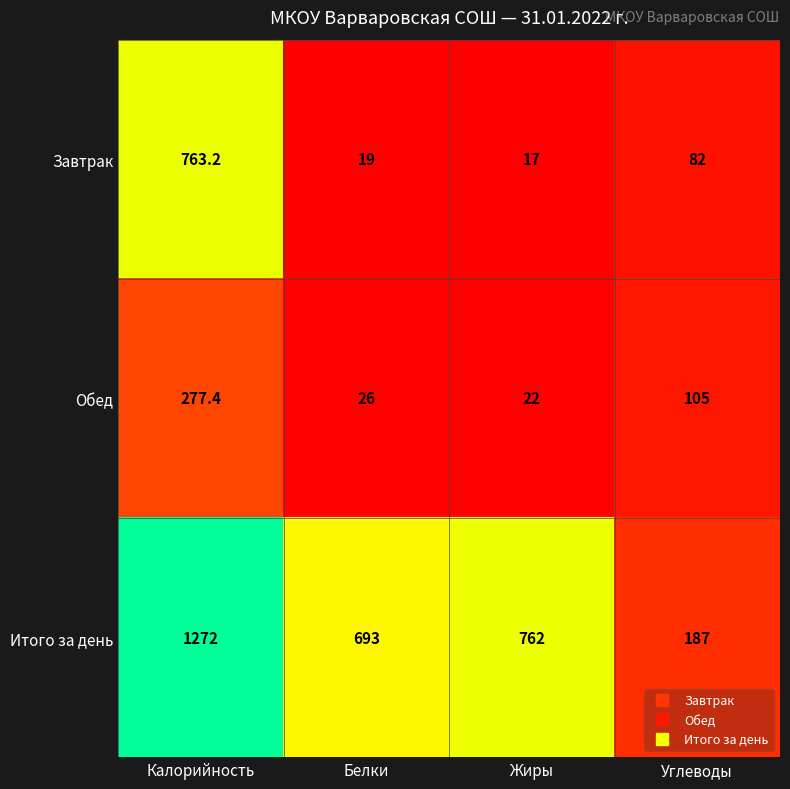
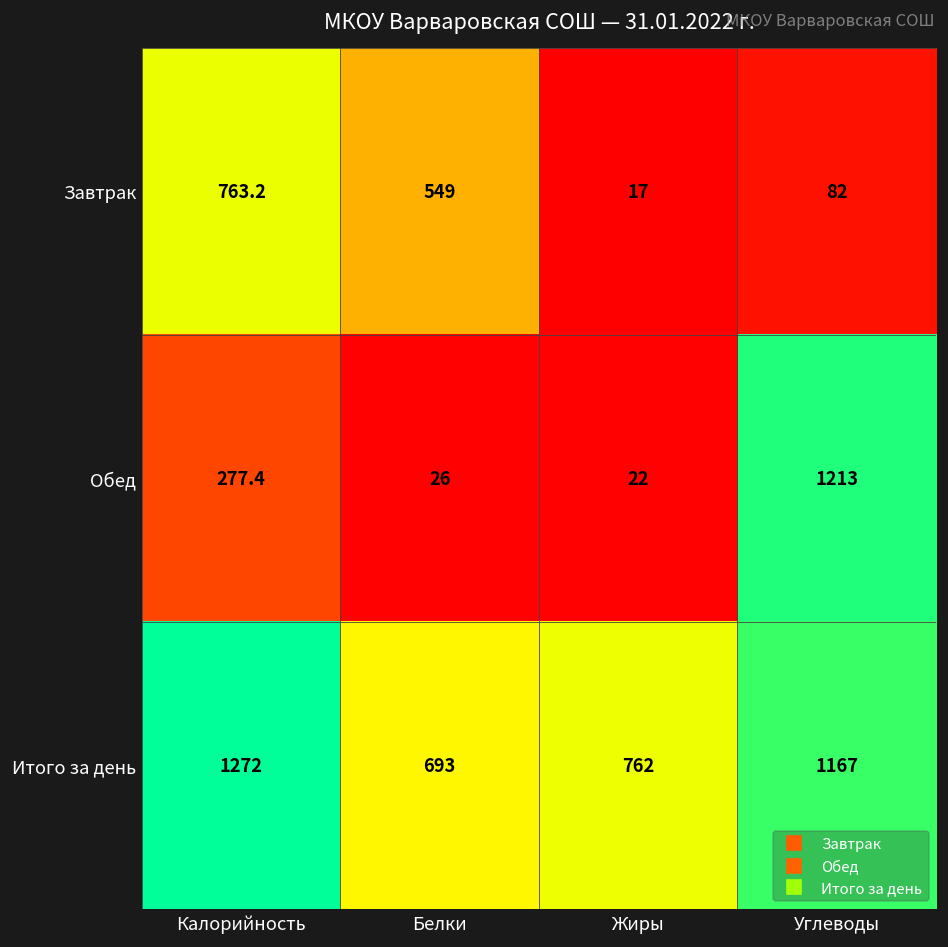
  {
    "Завтрак": {
      "Калорийность": 763.2,
-     "Белки": 19,
+     "Белки": 549,
      "Жиры": 17,
      "Углеводы": 82
    },
    "Обед": {
      "Калорийность": 277.4,
      "Белки": 26,
      "Жиры": 22,
-     "Углеводы": 105
+     "Углеводы": 1213
    },
    "Итого за день": {
      "Калорийность": 1272,
      "Белки": 693,
      "Жиры": 762,
-     "Углеводы": 187
+     "Углеводы": 1167
    }
  }
